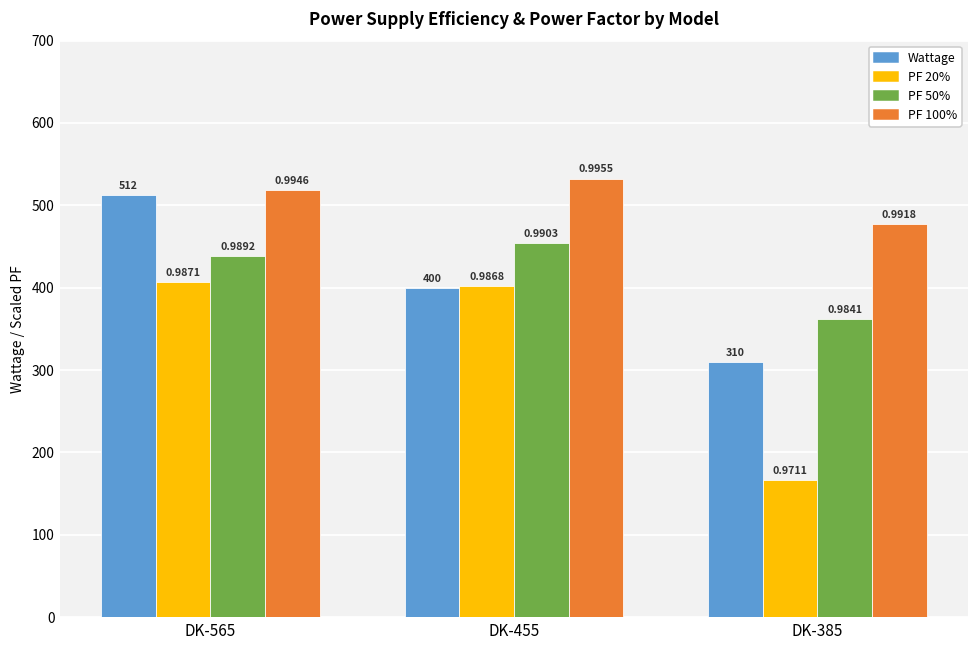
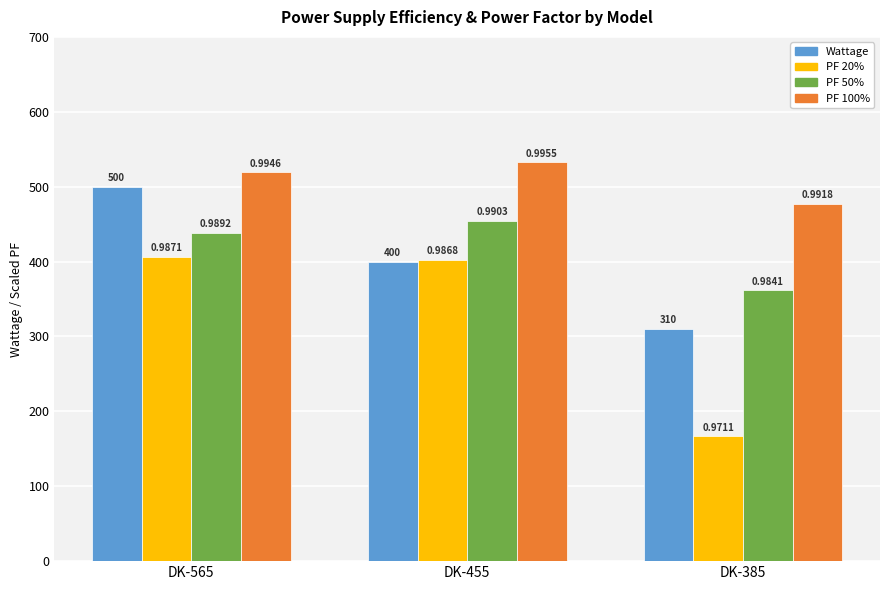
  {
    "Wattage": {
-     "DK-565": 512,
+     "DK-565": 500,
      "DK-455": 400,
      "DK-385": 310
    }
  }
